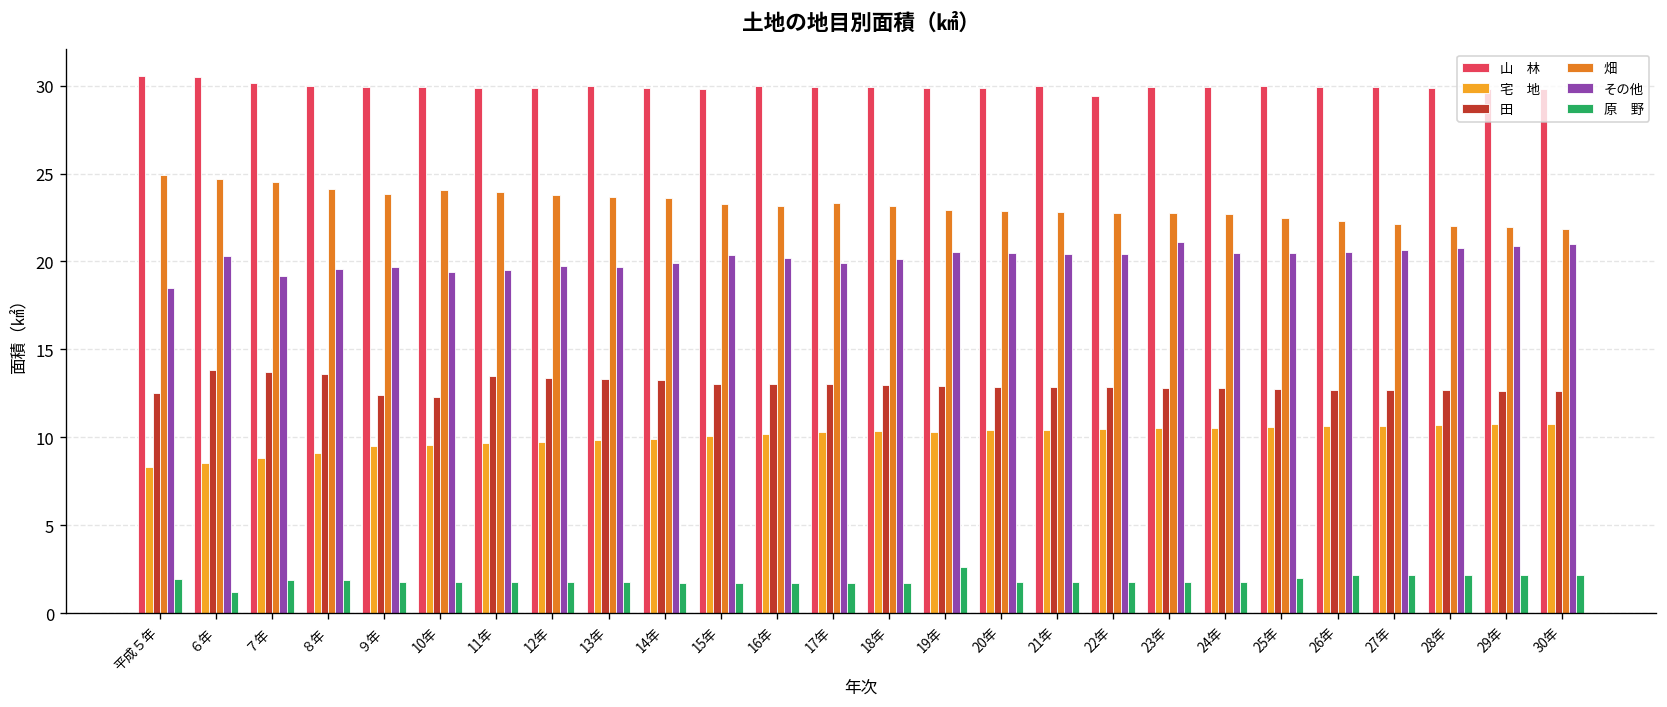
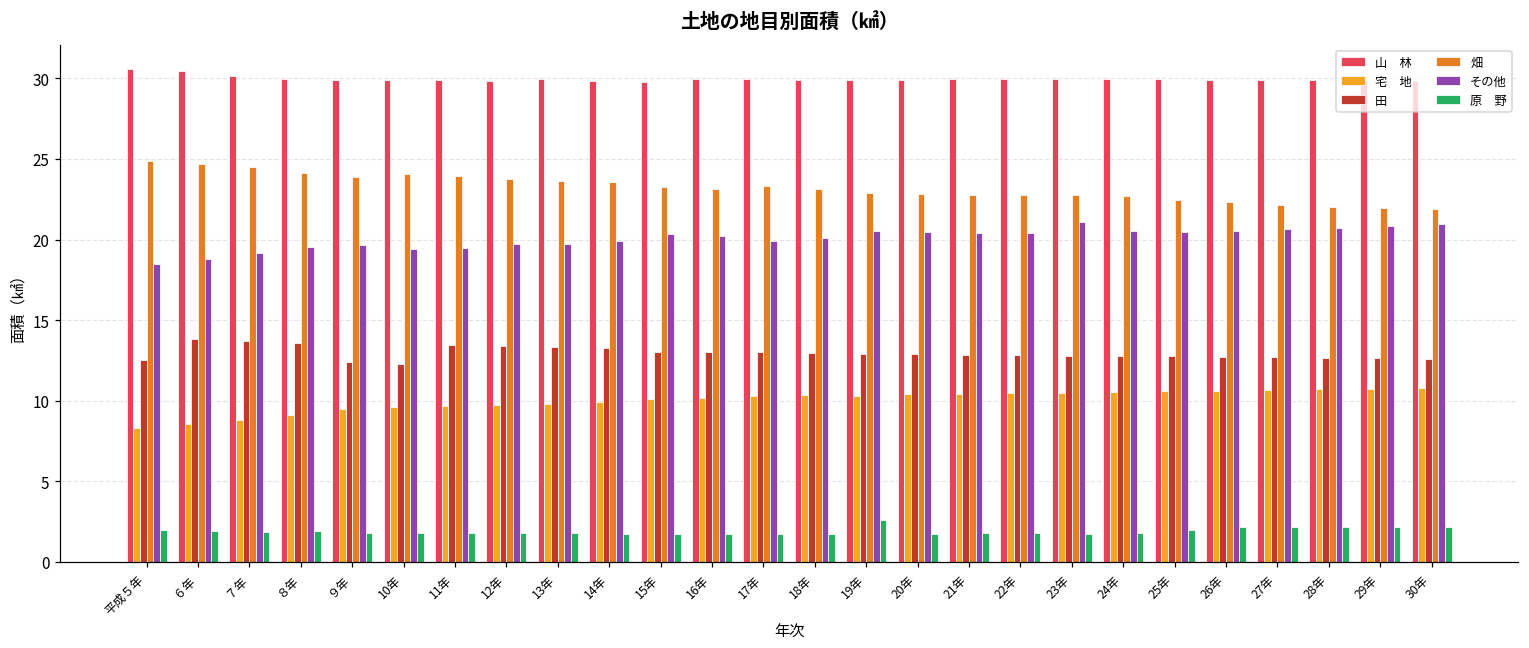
  {
    "山 林": {
      "平成５年": 30.6,
      "６年": 30.5,
      "７年": 30.2,
      "８年": 30.0,
      "９年": 29.9,
      "10年": 29.9,
      "11年": 29.9,
      "12年": 29.8,
      "13年": 30.0,
      "14年": 29.9,
      "15年": 29.8,
      "16年": 30.0,
      "17年": 29.9,
      "18年": 29.9,
      "19年": 29.9,
      "20年": 29.9,
      "21年": 30.0,
-     "22年": 29.4,
+     "22年": 30.0,
      "23年": 29.9,
      "24年": 29.9,
      "25年": 29.9,
      "26年": 29.9,
      "27年": 29.9,
      "28年": 29.9
    },
    "田": {
      "平成５年": 12.5,
      "６年": 13.8,
      "７年": 13.7,
      "８年": 13.6,
      "９年": 12.4,
      "10年": 12.3,
      "11年": 13.5,
      "12年": 13.4,
      "13年": 13.3,
      "14年": 13.2,
      "15年": 13.1,
      "16年": 13.0,
      "17年": 13.0,
      "18年": 13.0,
      "19年": 12.9,
      "20年": 12.9,
      "21年": 12.9,
      "22年": 12.8,
      "23年": 12.8,
      "24年": 12.8,
      "25年": 12.8,
      "26年": 12.7,
      "27年": 12.7,
      "28年": 12.7,
      "29年": 12.7,
      "30年": 12.6
    },
    "その他": {
      "平成５年": 18.5,
-     "６年": 20.3,
+     "６年": 18.8,
      "７年": 19.2,
      "８年": 19.6,
      "９年": 19.7,
      "10年": 19.4,
      "11年": 19.5,
      "12年": 19.7,
      "13年": 19.7,
      "14年": 19.9,
      "15年": 20.4,
      "16年": 20.2,
      "17年": 19.9,
      "18年": 20.1,
      "19年": 20.5,
      "20年": 20.5,
      "21年": 20.4,
      "22年": 20.4,
      "23年": 21.1,
      "24年": 20.5,
      "25年": 20.5,
      "26年": 20.5,
      "27年": 20.7,
      "28年": 20.7,
      "29年": 20.9,
      "30年": 21.0
    },
    "原 野": {
      "平成５年": 2.0,
-     "６年": 1.2,
+     "６年": 1.9,
      "７年": 1.9,
      "８年": 1.9,
      "９年": 1.8,
      "10年": 1.8,
      "11年": 1.8,
      "12年": 1.8,
      "13年": 1.8,
      "14年": 1.7,
      "15年": 1.7,
      "16年": 1.7,
      "17年": 1.7,
      "18年": 1.7,
      "19年": 2.6,
      "20年": 1.7,
      "21年": 1.8,
      "22年": 1.8,
      "23年": 1.8,
      "24年": 1.8,
      "25年": 2.0,
      "26年": 2.2,
      "27年": 2.2,
      "28年": 2.2,
      "29年": 2.2,
      "30年": 2.2
    }
  }
